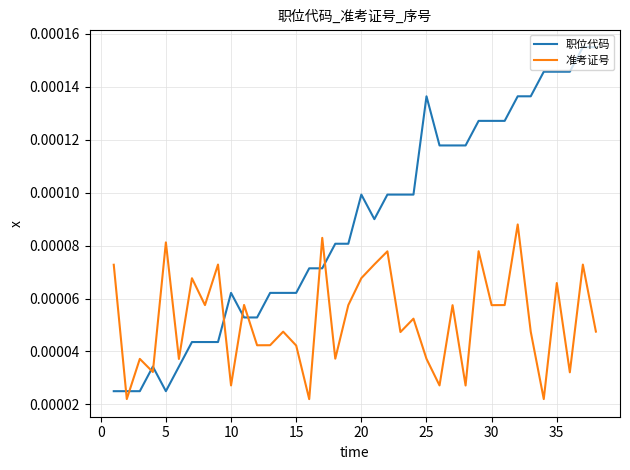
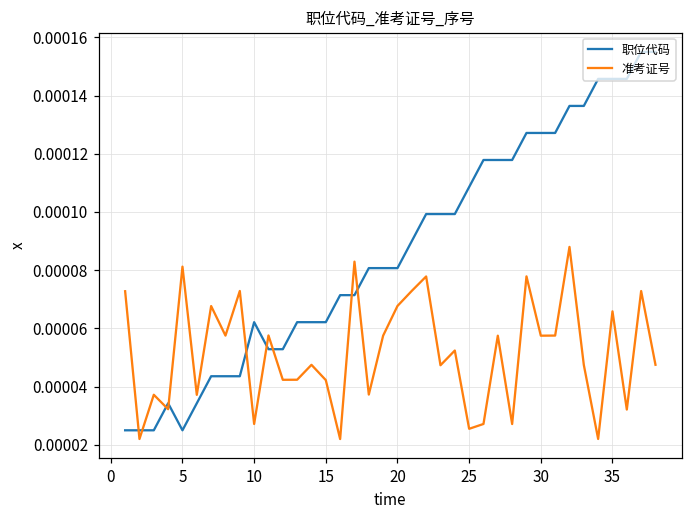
  {
    "职位代码": {
      "5": 0.000025,
      "10": 0.000062,
      "15": 0.000062,
-     "20": 0.000099,
-     "25": 0.000136,
+     "20": 0.000081,
+     "25": 0.000109,
      "30": 0.000127,
      "35": 0.000146
    },
    "准考证号": {
      "5": 0.000081,
      "10": 0.000027,
      "15": 0.000042,
      "20": 0.000068,
-     "25": 0.000037,
+     "25": 0.000026,
      "30": 0.000058,
      "35": 0.000066
    }
  }
